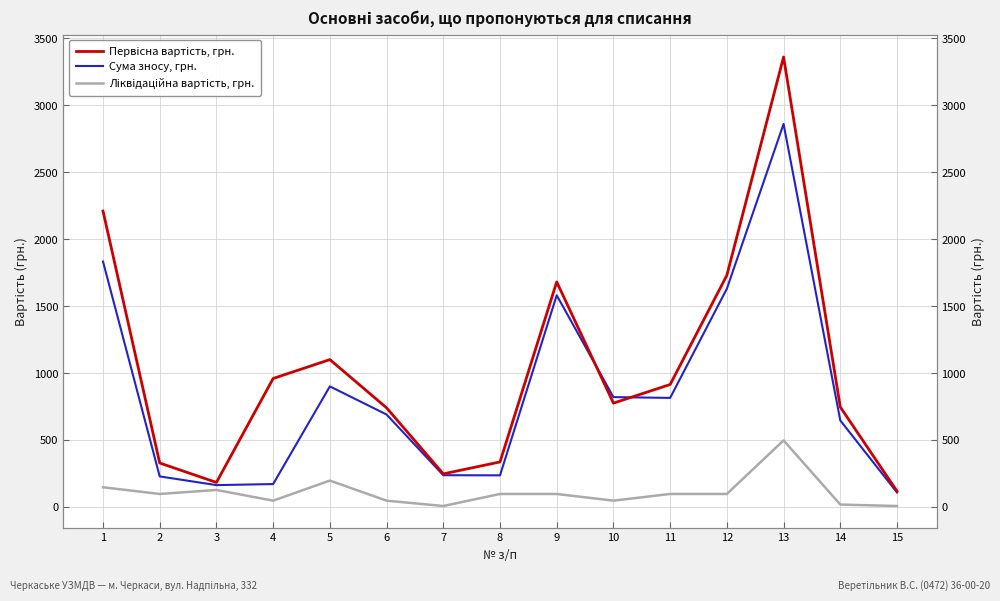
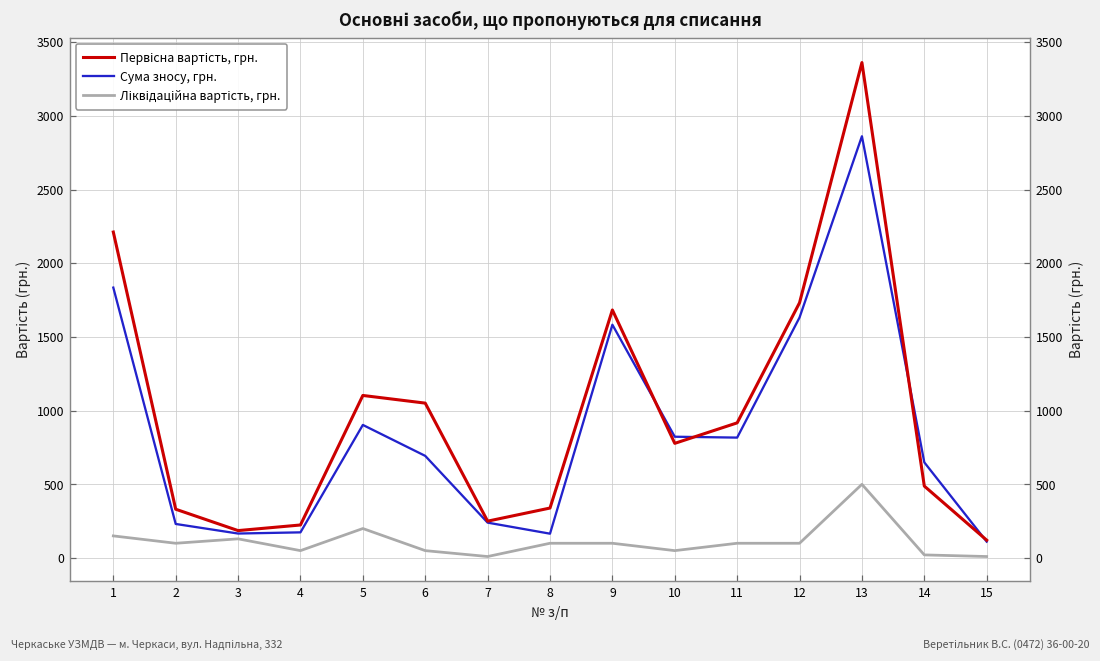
  {
    "Первісна вартість, грн.": {
      "1": 2210,
      "2": 330,
      "3": 190,
-     "4": 960,
+     "4": 220,
      "5": 1100,
-     "6": 740,
+     "6": 1050,
      "8": 340,
      "9": 1680,
      "10": 780,
      "11": 920,
      "12": 1730,
      "13": 3360,
-     "14": 750
+     "14": 490
    },
    "Сума зносу, грн.": {
      "1": 1840,
      "2": 230,
      "3": 170,
      "4": 170,
      "5": 900,
      "6": 690,
-     "8": 240,
+     "8": 170,
      "9": 1580,
      "10": 820,
      "11": 820,
      "12": 1630,
      "13": 2860,
      "14": 650
    },
    "Ліквідаційна вартість, грн.": {
      "1": 150,
      "2": 100,
      "3": 130,
      "4": 50,
      "5": 200,
      "6": 50,
      "7": 10,
      "8": 100,
      "9": 100,
      "10": 50,
      "11": 100,
      "12": 100,
      "13": 500,
      "14": 20,
      "15": 10
    }
  }
